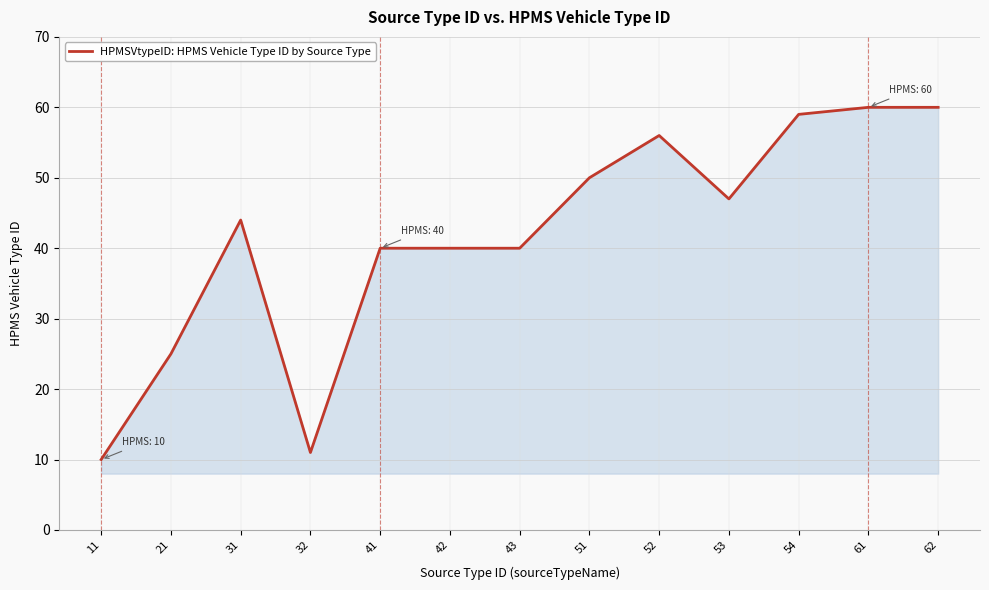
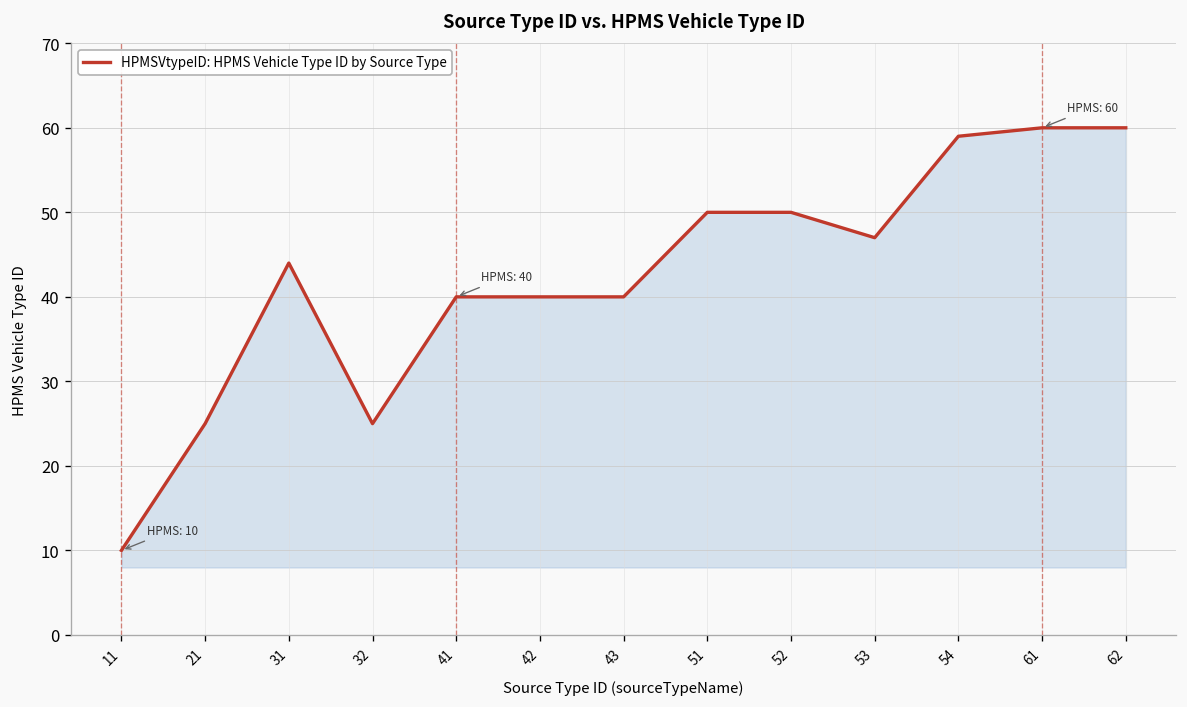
  {
    "21": 25,
    "31": 44,
-   "32": 11,
+   "32": 25,
    "42": 40,
    "43": 40,
    "51": 50,
-   "52": 56,
+   "52": 50,
    "53": 47,
    "54": 59,
    "62": 60
  }
